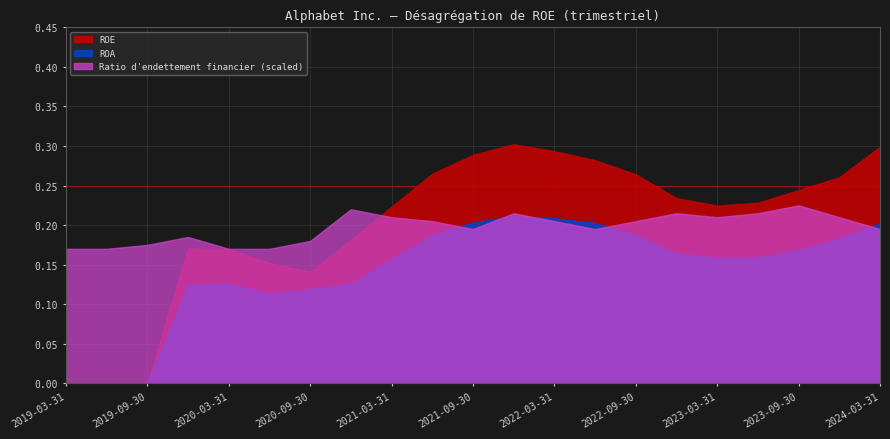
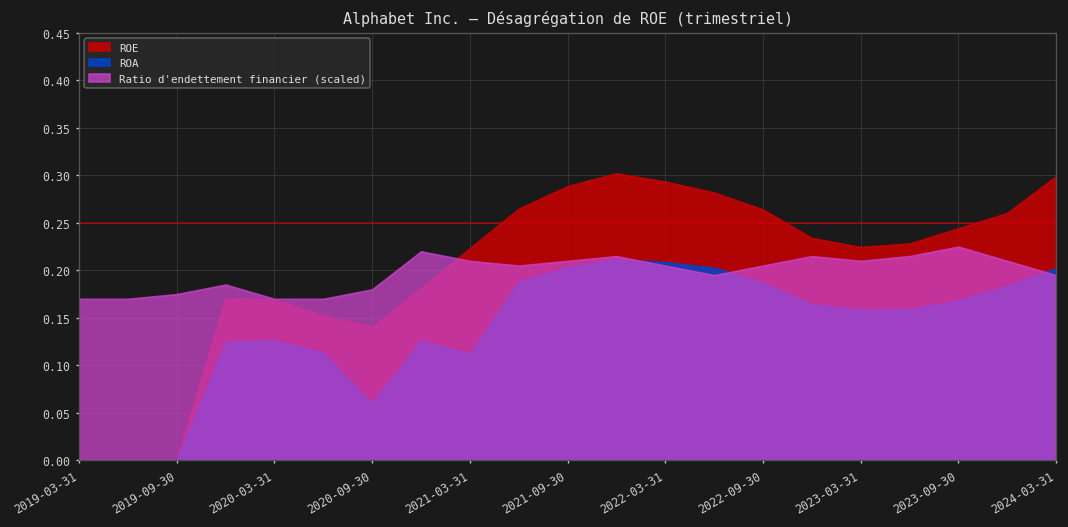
  {
    "ROE": {
      "2020-09-30": 0.14,
      "2021-03-31": 0.22,
      "2021-09-30": 0.29,
      "2022-03-31": 0.29,
      "2022-09-30": 0.26,
      "2023-03-31": 0.22,
      "2023-09-30": 0.24,
      "2024-03-31": 0.30
    },
    "ROA": {
      "2020-03-31": 0.13,
-     "2020-09-30": 0.12,
-     "2021-03-31": 0.16,
+     "2020-09-30": 0.06,
+     "2021-03-31": 0.11,
      "2021-09-30": 0.20,
      "2022-03-31": 0.21,
      "2022-09-30": 0.19,
      "2023-03-31": 0.16,
      "2023-09-30": 0.17,
      "2024-03-31": 0.20
    },
    "Ratio d'endettement financier (scaled)": {
      "2019-03-31": 0.17,
      "2019-09-30": 0.18,
      "2020-09-30": 0.18,
      "2021-03-31": 0.21,
-     "2021-09-30": 0.19,
+     "2021-09-30": 0.21,
      "2022-03-31": 0.20,
      "2022-09-30": 0.20,
      "2023-03-31": 0.21,
      "2023-09-30": 0.22,
      "2024-03-31": 0.19
    }
  }
